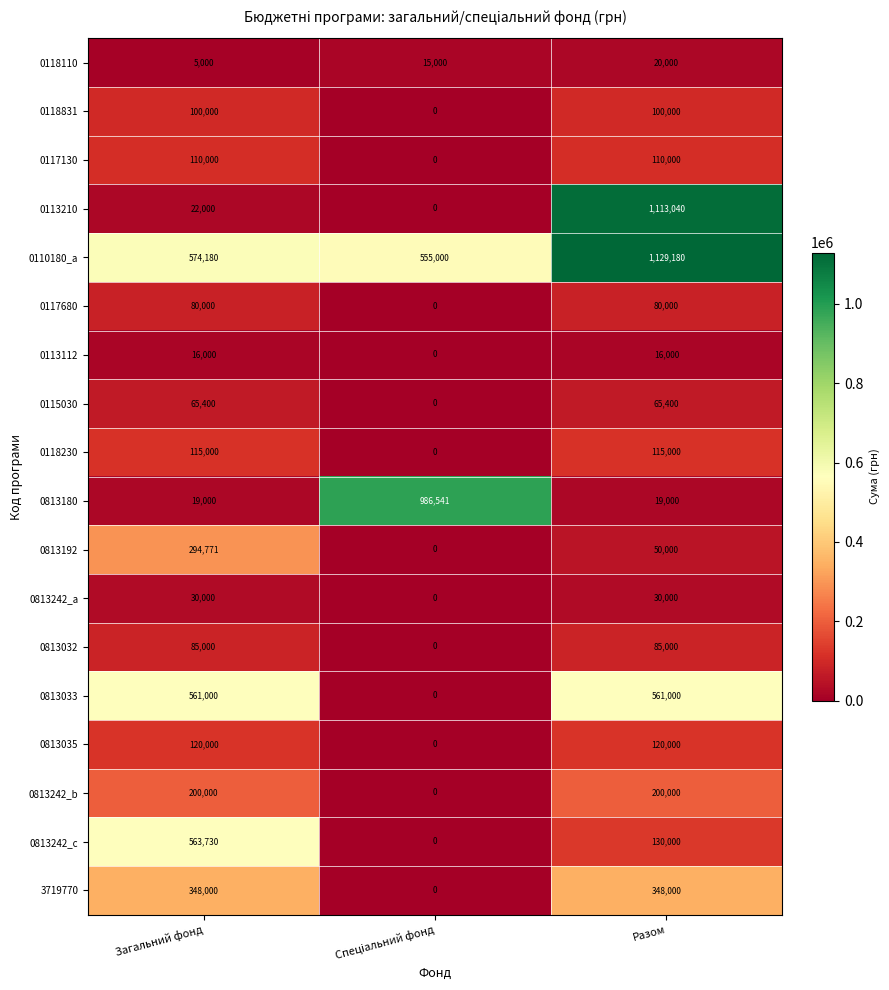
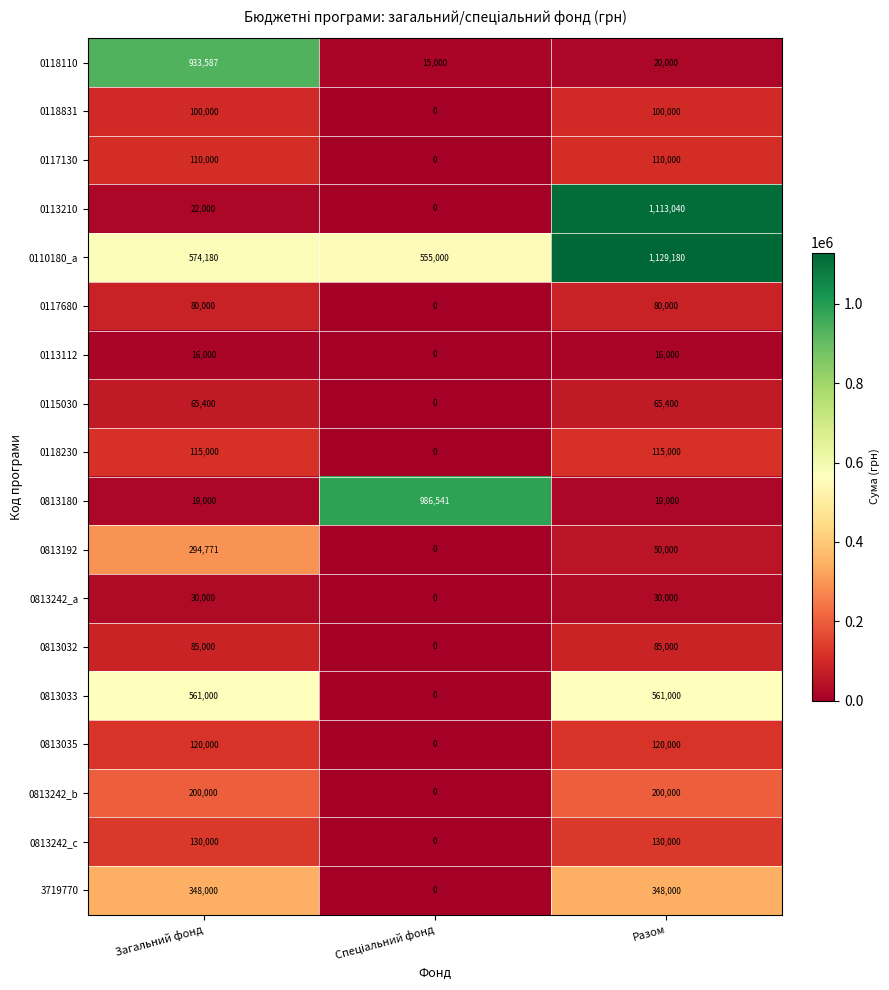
  {
    "0118110": {
-     "Загальний фонд": "5,000",
+     "Загальний фонд": "933,587",
      "Спеціальний фонд": "15,000",
      "Разом": "20,000"
    },
    "0118831": {
      "Загальний фонд": "100,000",
      "Спеціальний фонд": "0",
      "Разом": "100,000"
    },
    "0117130": {
      "Загальний фонд": "110,000",
      "Спеціальний фонд": "0",
      "Разом": "110,000"
    },
    "0113210": {
      "Загальний фонд": "22,000",
      "Спеціальний фонд": "0",
      "Разом": "1,113,040"
    },
    "0110180_a": {
      "Загальний фонд": "574,180",
      "Спеціальний фонд": "555,000",
      "Разом": "1,129,180"
    },
    "0117680": {
      "Загальний фонд": "80,000",
      "Спеціальний фонд": "0",
      "Разом": "80,000"
    },
    "0113112": {
      "Загальний фонд": "16,000",
      "Спеціальний фонд": "0",
      "Разом": "16,000"
    },
    "0115030": {
      "Загальний фонд": "65,400",
      "Спеціальний фонд": "0",
      "Разом": "65,400"
    },
    "0118230": {
      "Загальний фонд": "115,000",
      "Спеціальний фонд": "0",
      "Разом": "115,000"
    },
    "0813180": {
      "Загальний фонд": "19,000",
      "Спеціальний фонд": "986,541",
      "Разом": "19,000"
    },
    "0813192": {
      "Загальний фонд": "294,771",
      "Спеціальний фонд": "0",
      "Разом": "50,000"
    },
    "0813242_a": {
      "Загальний фонд": "30,000",
      "Спеціальний фонд": "0",
      "Разом": "30,000"
    },
    "0813032": {
      "Загальний фонд": "85,000",
      "Спеціальний фонд": "0",
      "Разом": "85,000"
    },
    "0813033": {
      "Загальний фонд": "561,000",
      "Спеціальний фонд": "0",
      "Разом": "561,000"
    },
    "0813035": {
      "Загальний фонд": "120,000",
      "Спеціальний фонд": "0",
      "Разом": "120,000"
    },
    "0813242_b": {
      "Загальний фонд": "200,000",
      "Спеціальний фонд": "0",
      "Разом": "200,000"
    },
    "0813242_c": {
-     "Загальний фонд": "563,730",
+     "Загальний фонд": "130,000",
      "Спеціальний фонд": "0",
      "Разом": "130,000"
    },
    "3719770": {
      "Загальний фонд": "348,000",
      "Спеціальний фонд": "0",
      "Разом": "348,000"
    }
  }
